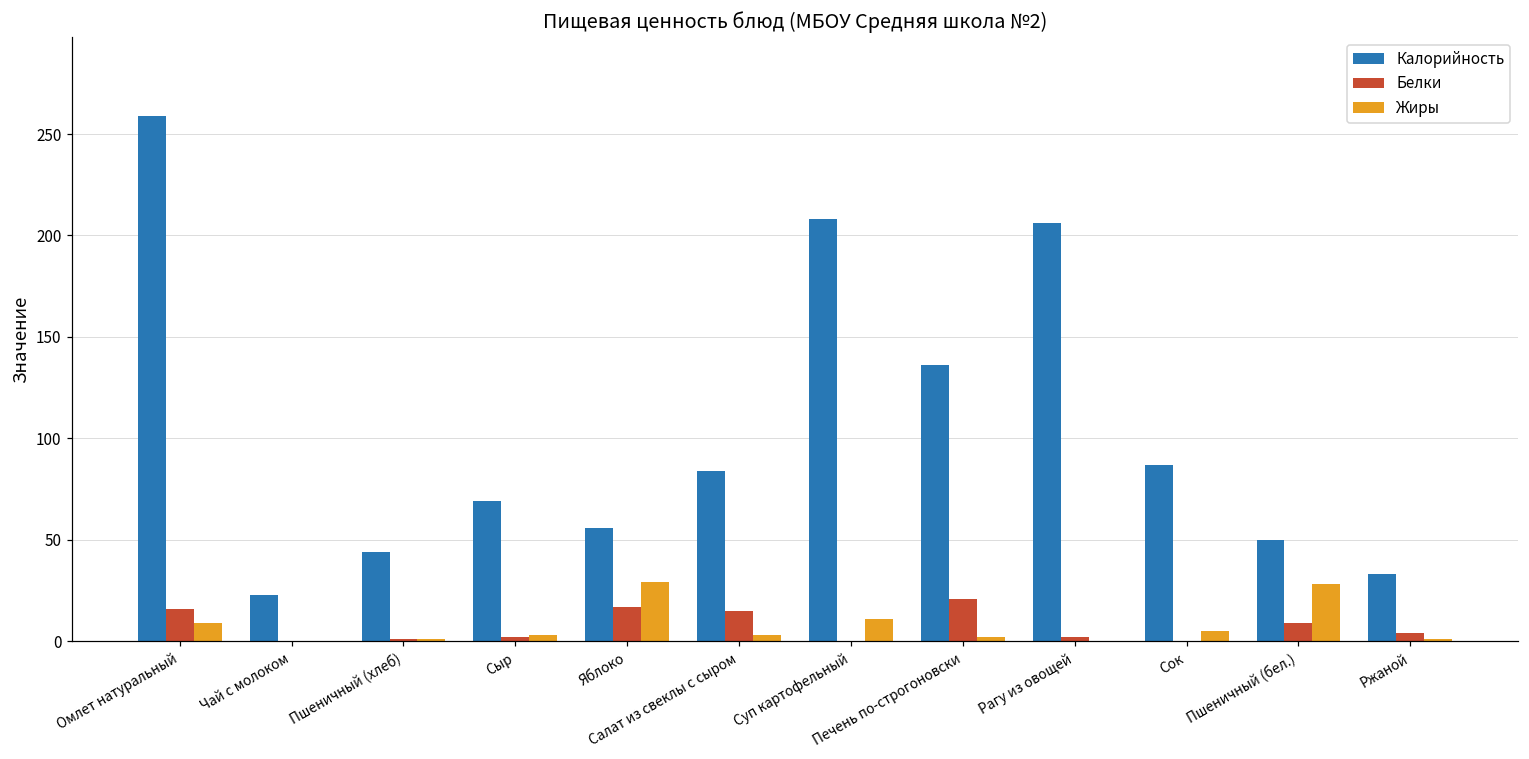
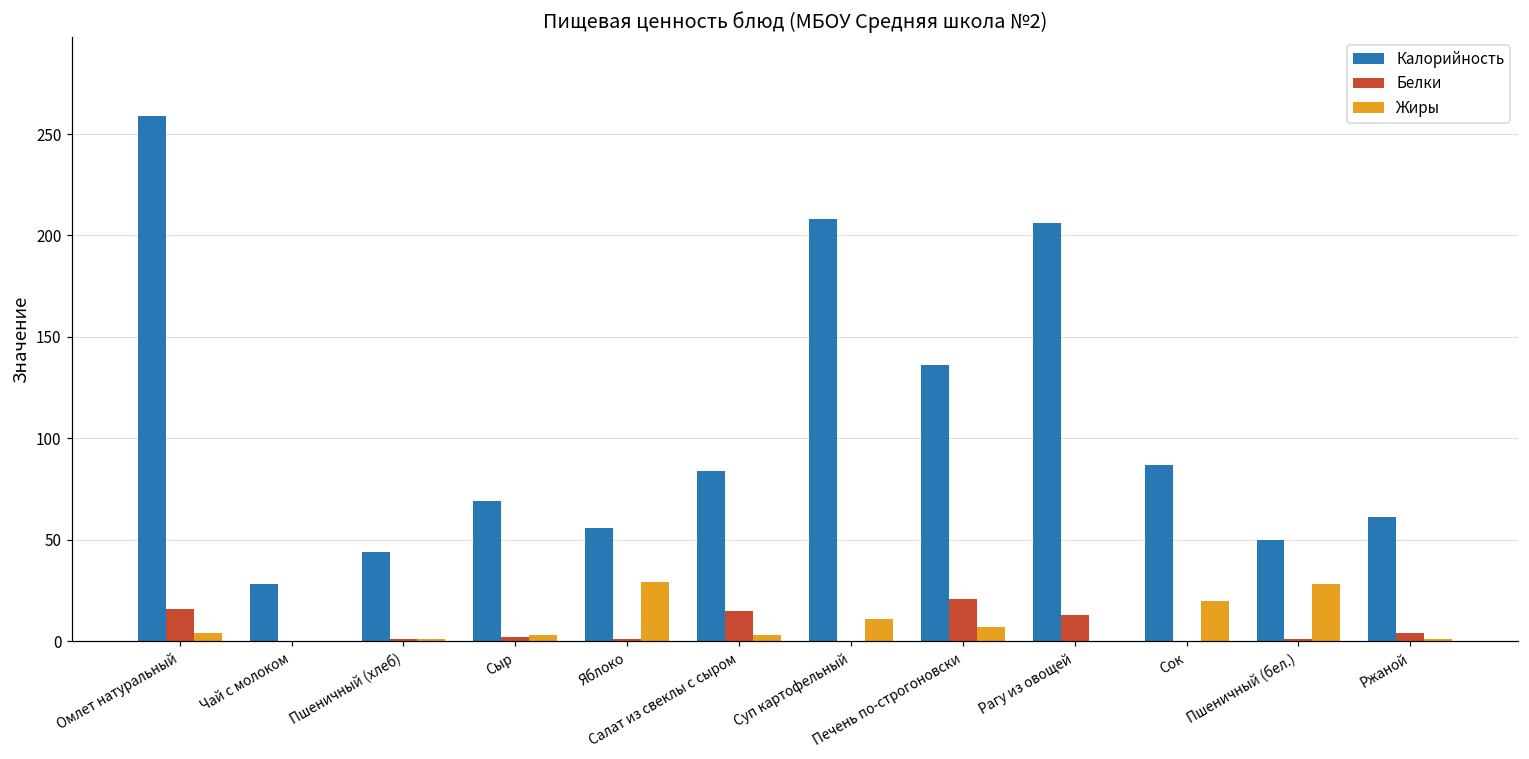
  {
    "Калорийность": {
      "Омлет натуральный": 259,
-     "Чай с молоком": 23,
+     "Чай с молоком": 28,
      "Пшеничный (хлеб)": 44,
      "Сыр": 69,
      "Яблоко": 56,
      "Салат из свеклы с сыром": 84,
      "Суп картофельный": 208,
      "Печень по-строгоновски": 136,
      "Рагу из овощей": 206,
      "Сок": 87,
      "Пшеничный (бел.)": 50,
-     "Ржаной": 33
+     "Ржаной": 61
    },
    "Белки": {
      "Омлет натуральный": 16,
      "Чай с молоком": 0,
      "Сыр": 2,
-     "Яблоко": 17,
+     "Яблоко": 1,
      "Салат из свеклы с сыром": 15,
      "Суп картофельный": 0,
      "Печень по-строгоновски": 21,
-     "Рагу из овощей": 2,
+     "Рагу из овощей": 13,
      "Сок": 0,
-     "Пшеничный (бел.)": 9,
+     "Пшеничный (бел.)": 1,
      "Ржаной": 4
    },
    "Жиры": {
-     "Омлет натуральный": 9,
+     "Омлет натуральный": 4,
      "Чай с молоком": 0,
      "Сыр": 3,
      "Яблоко": 29,
      "Салат из свеклы с сыром": 3,
      "Суп картофельный": 11,
-     "Печень по-строгоновски": 2,
+     "Печень по-строгоновски": 7,
      "Рагу из овощей": 0,
-     "Сок": 5,
+     "Сок": 20,
      "Пшеничный (бел.)": 28
    }
  }
